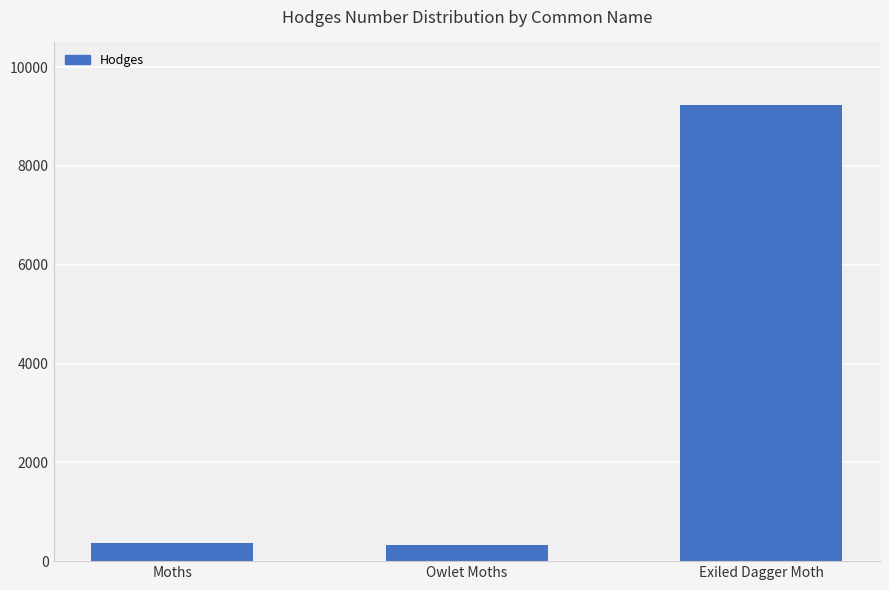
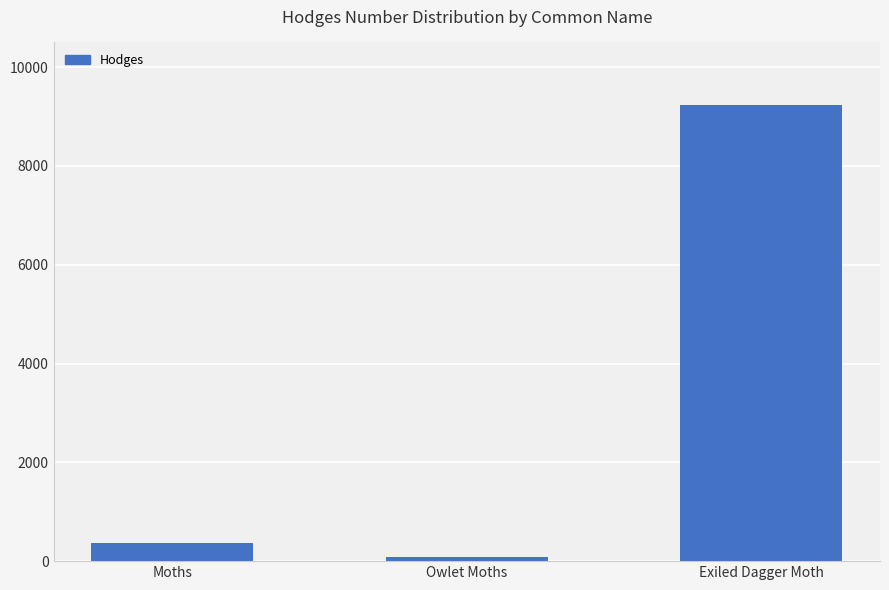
  {
    "Moths": 400,
-   "Owlet Moths": 300,
+   "Owlet Moths": 100,
    "Exiled Dagger Moth": 9200
  }
